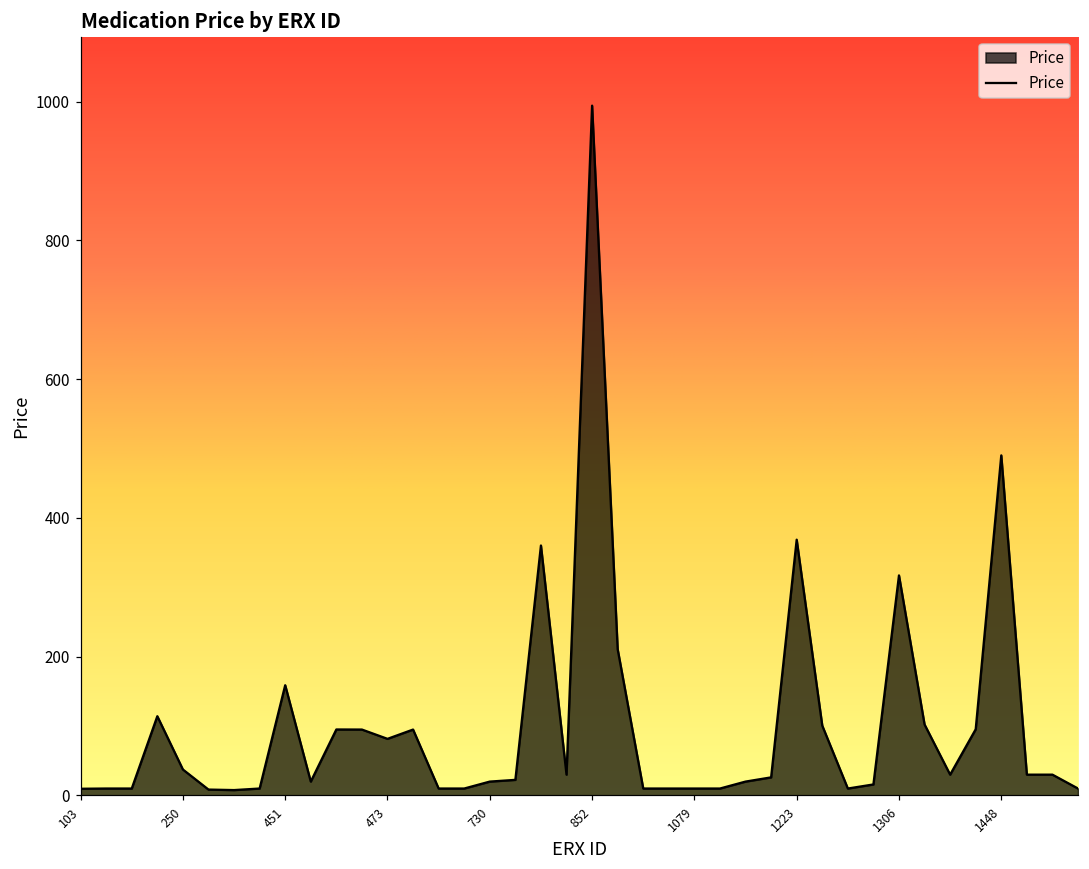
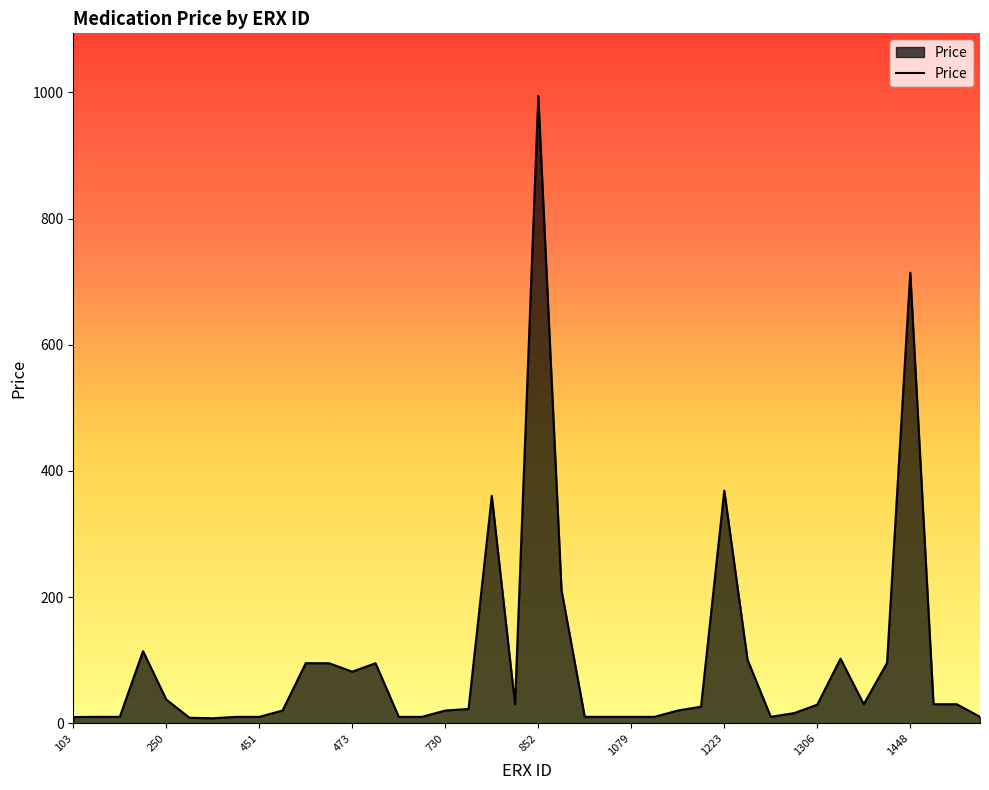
  {
    "103": 10,
    "250": 40,
-   "451": 160,
+   "451": 10,
    "473": 80,
    "730": 20,
    "852": 990,
    "1079": 10,
    "1223": 370,
-   "1306": 320,
-   "1448": 490
+   "1306": 30,
+   "1448": 710
  }
